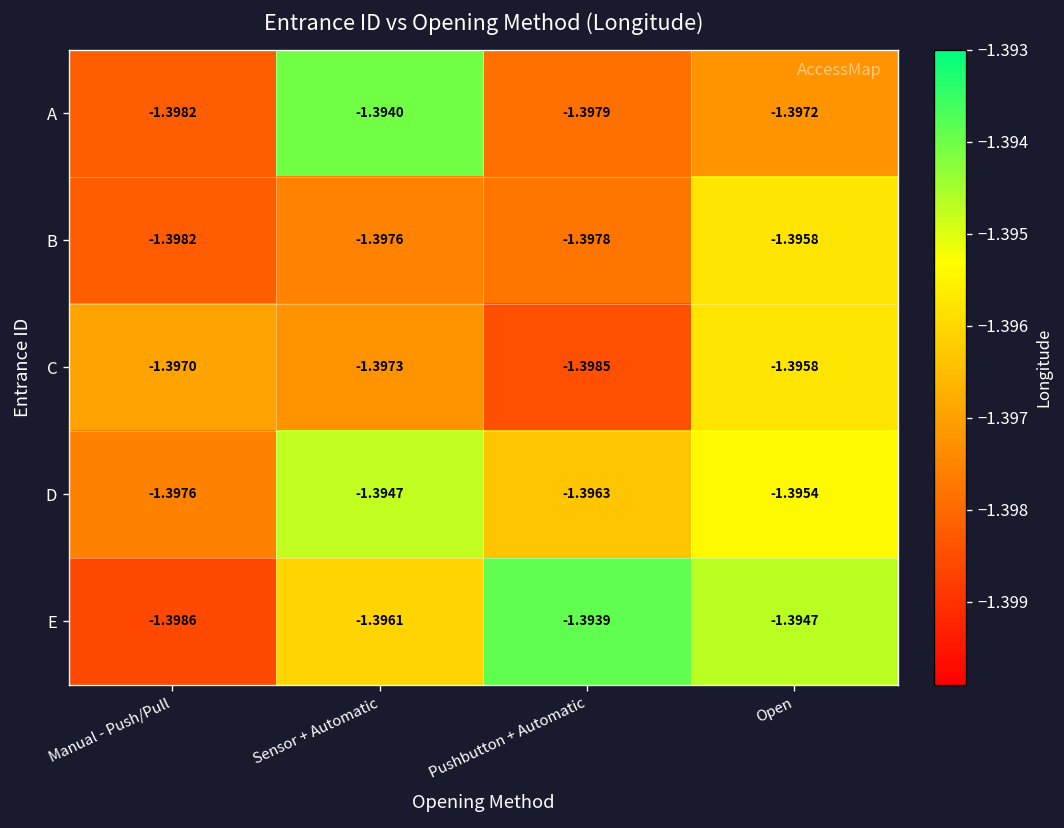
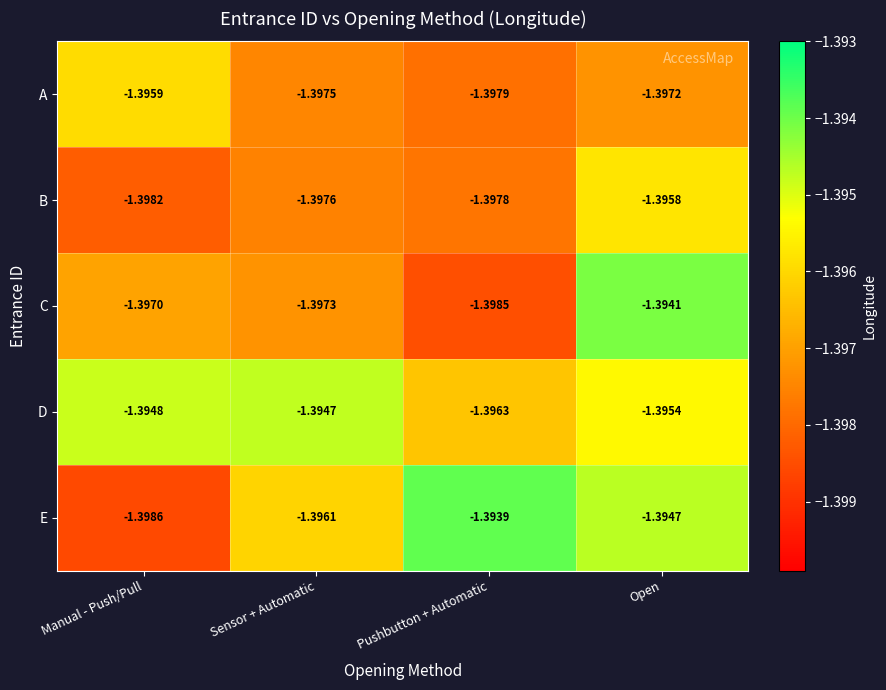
  {
    "A": {
-     "Manual - Push/Pull": -1.3982,
-     "Sensor + Automatic": -1.3940,
+     "Manual - Push/Pull": -1.3959,
+     "Sensor + Automatic": -1.3975,
      "Pushbutton + Automatic": -1.3979
    },
    "B": {
      "Manual - Push/Pull": -1.3982,
      "Sensor + Automatic": -1.3976,
      "Pushbutton + Automatic": -1.3978,
      "Open": -1.3958
    },
    "C": {
      "Manual - Push/Pull": -1.3970,
      "Sensor + Automatic": -1.3973,
      "Pushbutton + Automatic": -1.3985,
-     "Open": -1.3958
+     "Open": -1.3941
    },
    "D": {
-     "Manual - Push/Pull": -1.3976,
+     "Manual - Push/Pull": -1.3948,
      "Sensor + Automatic": -1.3947,
      "Pushbutton + Automatic": -1.3963,
      "Open": -1.3954
    },
    "E": {
      "Manual - Push/Pull": -1.3986,
      "Sensor + Automatic": -1.3961,
      "Pushbutton + Automatic": -1.3939,
      "Open": -1.3947
    }
  }
